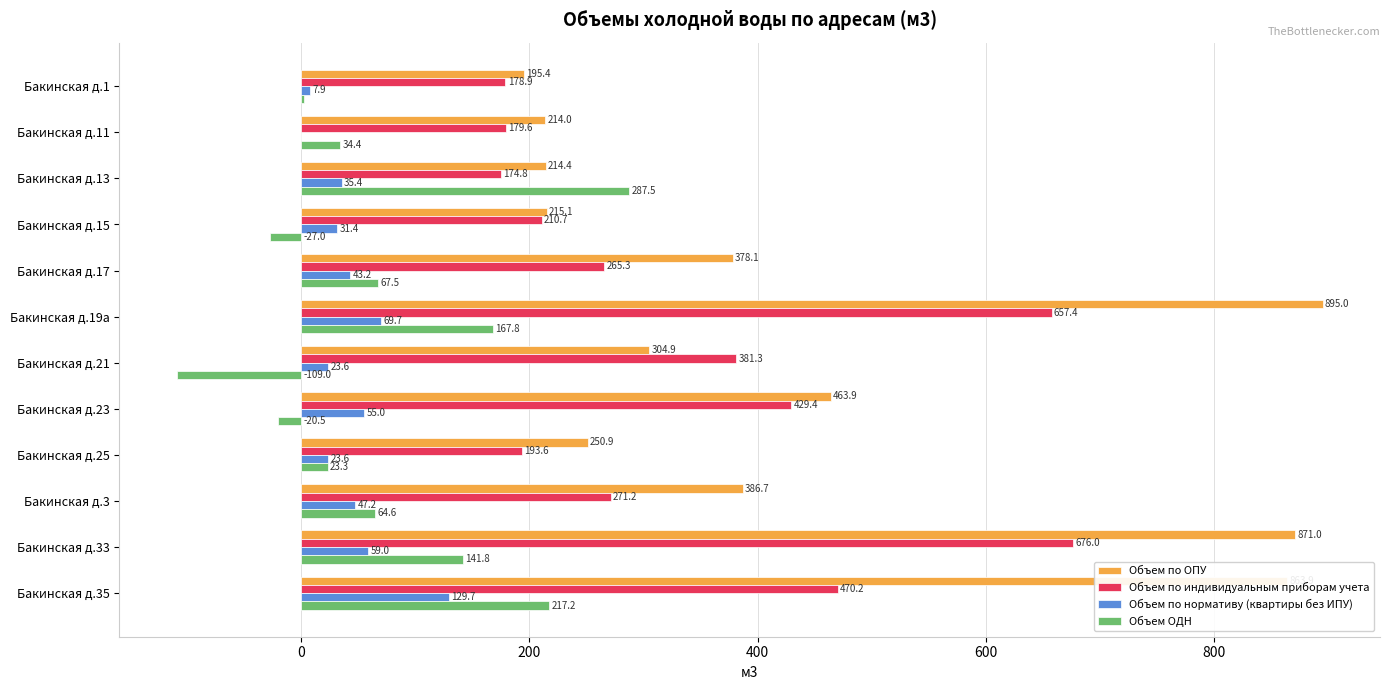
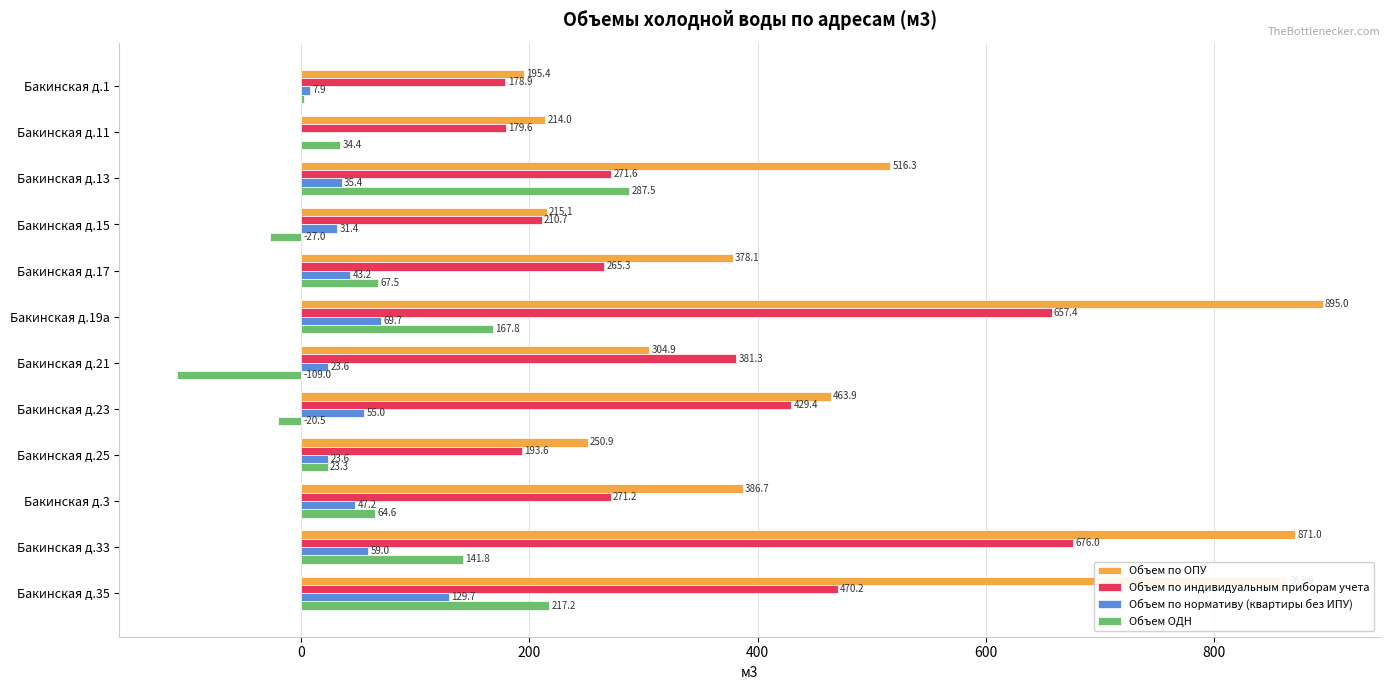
  {
    "Объем по ОПУ": {
      "Бакинская д.1": 195.4,
      "Бакинская д.11": 214.0,
-     "Бакинская д.13": 214.4,
+     "Бакинская д.13": 516.3,
      "Бакинская д.15": 215.1,
      "Бакинская д.17": 378.1,
      "Бакинская д.19а": 895.0,
      "Бакинская д.21": 304.9,
      "Бакинская д.23": 463.9,
      "Бакинская д.25": 250.9,
      "Бакинская д.3": 386.7,
      "Бакинская д.33": 871.0
    },
    "Объем по индивидуальным приборам учета": {
      "Бакинская д.1": 178.9,
      "Бакинская д.11": 179.6,
-     "Бакинская д.13": 174.8,
+     "Бакинская д.13": 271.6,
      "Бакинская д.15": 210.7,
      "Бакинская д.17": 265.3,
      "Бакинская д.19а": 657.4,
      "Бакинская д.21": 381.3,
      "Бакинская д.23": 429.4,
      "Бакинская д.25": 193.6,
      "Бакинская д.3": 271.2,
      "Бакинская д.33": 676.0,
      "Бакинская д.35": 470.2
    },
    "Объем по нормативу (квартиры без ИПУ)": {
      "Бакинская д.1": 7.9,
      "Бакинская д.13": 35.4,
      "Бакинская д.15": 31.4,
      "Бакинская д.17": 43.2,
      "Бакинская д.19а": 69.7,
      "Бакинская д.21": 23.6,
      "Бакинская д.23": 55.0,
      "Бакинская д.3": 47.2,
      "Бакинская д.33": 59.0,
      "Бакинская д.35": 129.7
    },
    "Объем ОДН": {
      "Бакинская д.11": 34.4,
      "Бакинская д.13": 287.5,
      "Бакинская д.17": 67.5,
      "Бакинская д.19а": 167.8,
      "Бакинская д.3": 64.6,
      "Бакинская д.33": 141.8,
      "Бакинская д.35": 217.2
    }
  }
